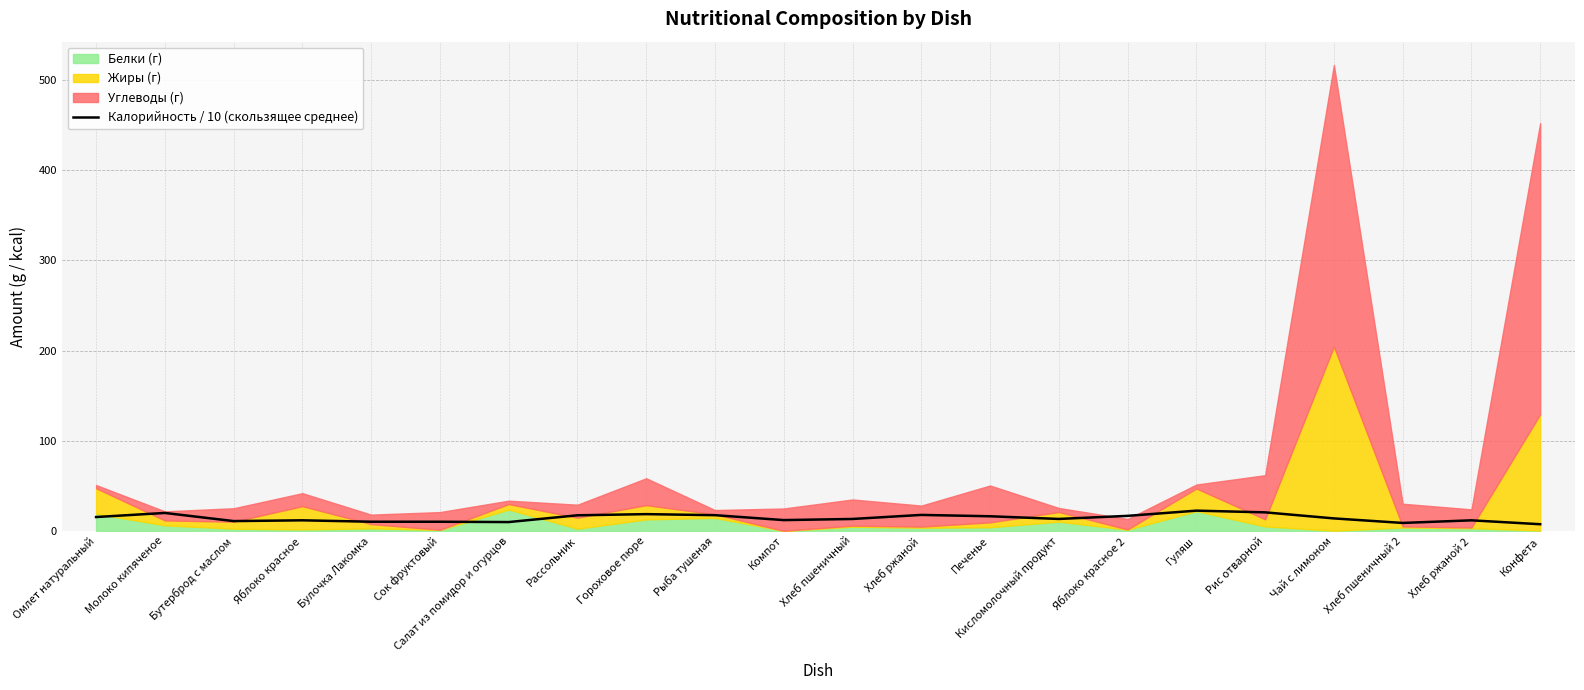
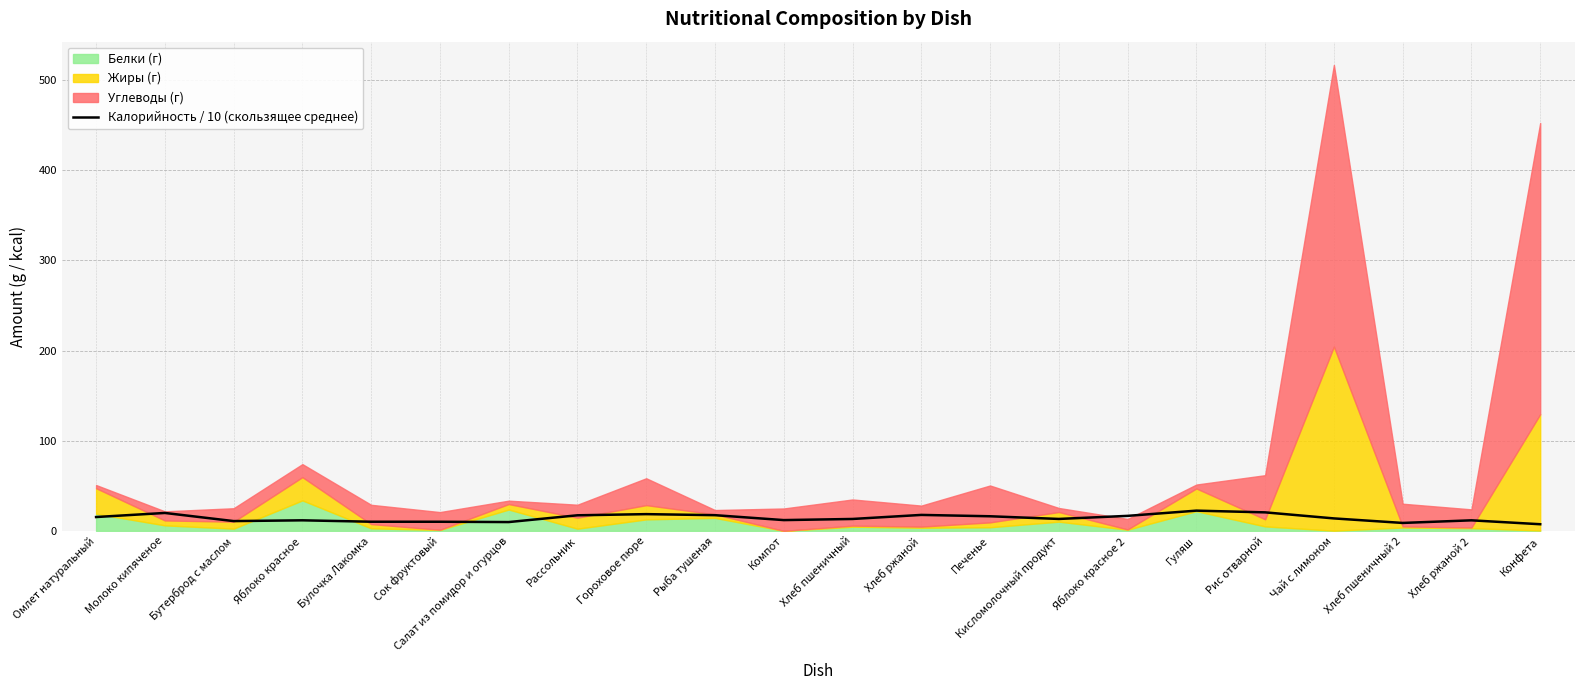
  {
    "Калорийность / 10 (скользящее среднее)": {
      "Омлет натуральный": 20,
      "Яблоко красное": 10,
      "Сок фруктовый": 10,
      "Салат из помидор и огурцов": 10,
      "Гороховое пюре": 20,
      "Компот": 10,
      "Хлеб пшеничный": 10,
      "Хлеб ржаной": 20,
      "Печенье": 20,
      "Кисломолочный продукт": 10,
      "Яблоко красное 2": 20,
      "Рис отварной": 20,
      "Чай с лимоном": 10,
      "Хлеб пшеничный 2": 10,
      "Хлеб ржаной 2": 10,
      "Конфета": 10
    },
    "Белки (г)": {
      "Омлет натуральный": 20,
      "Молоко кипяченое": 10,
-     "Яблоко красное": 0,
+     "Яблоко красное": 30,
      "Булочка Лакомка": 0,
      "Салат из помидор и огурцов": 20,
      "Гороховое пюре": 10,
      "Рыба тушеная": 10,
      "Печенье": 0,
      "Кисломолочный продукт": 10,
      "Рис отварной": 0
    },
    "Жиры (г)": {
      "Омлет натуральный": 30,
      "Молоко кипяченое": 10,
      "Яблоко красное": 30,
      "Салат из помидор и огурцов": 10,
      "Гороховое пюре": 20,
      "Печенье": 10,
      "Кисломолочный продукт": 10,
      "Гуляш": 30,
      "Рис отварной": 10,
      "Чай с лимоном": 200,
      "Конфета": 130
    },
    "Углеводы (г)": {
      "Омлет натуральный": 0,
      "Бутерброд с маслом": 10,
      "Яблоко красное": 10,
-     "Булочка Лакомка": 10,
+     "Булочка Лакомка": 20,
      "Сок фруктовый": 20,
      "Салат из помидор и огурцов": 0,
      "Рассольник": 10,
      "Гороховое пюре": 30,
      "Рыба тушеная": 0,
      "Компот": 20,
      "Хлеб пшеничный": 30,
      "Хлеб ржаной": 20,
      "Печенье": 40,
      "Кисломолочный продукт": 0,
      "Яблоко красное 2": 10,
      "Гуляш": 0,
      "Рис отварной": 50,
      "Чай с лимоном": 310,
      "Хлеб пшеничный 2": 30,
      "Хлеб ржаной 2": 20,
      "Конфета": 320
    }
  }
